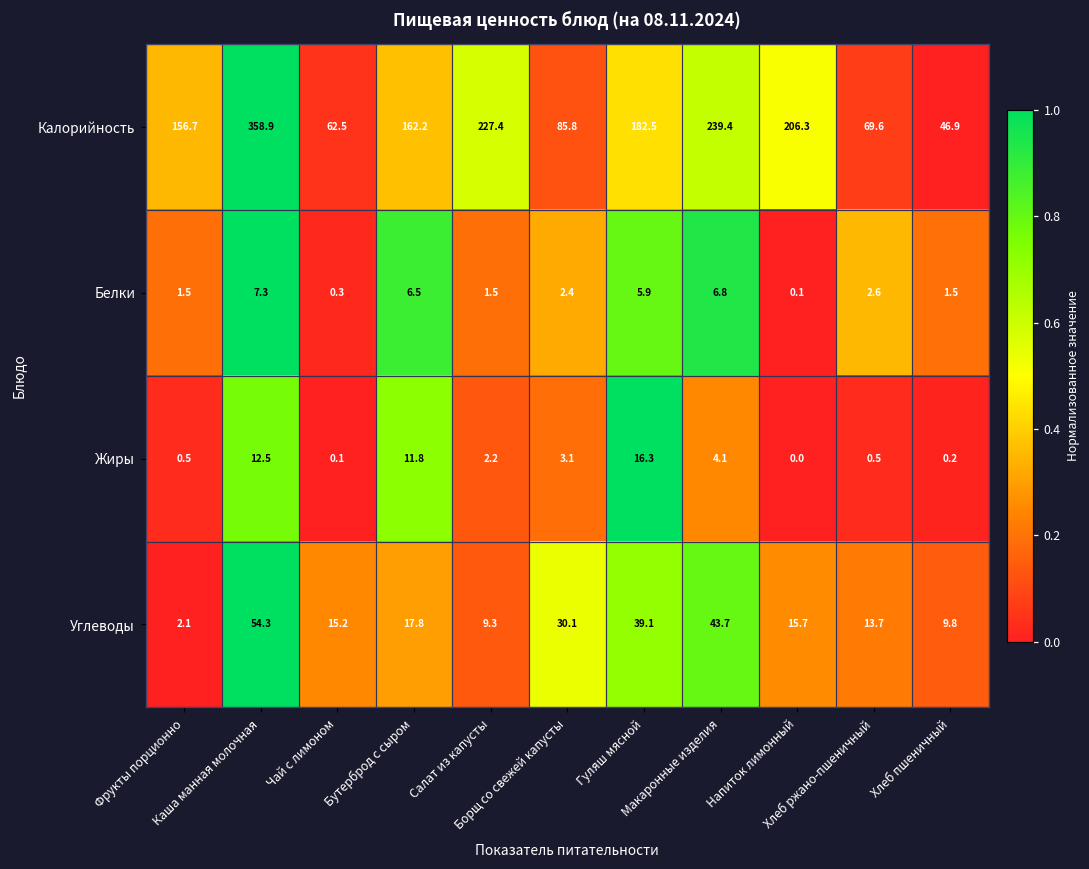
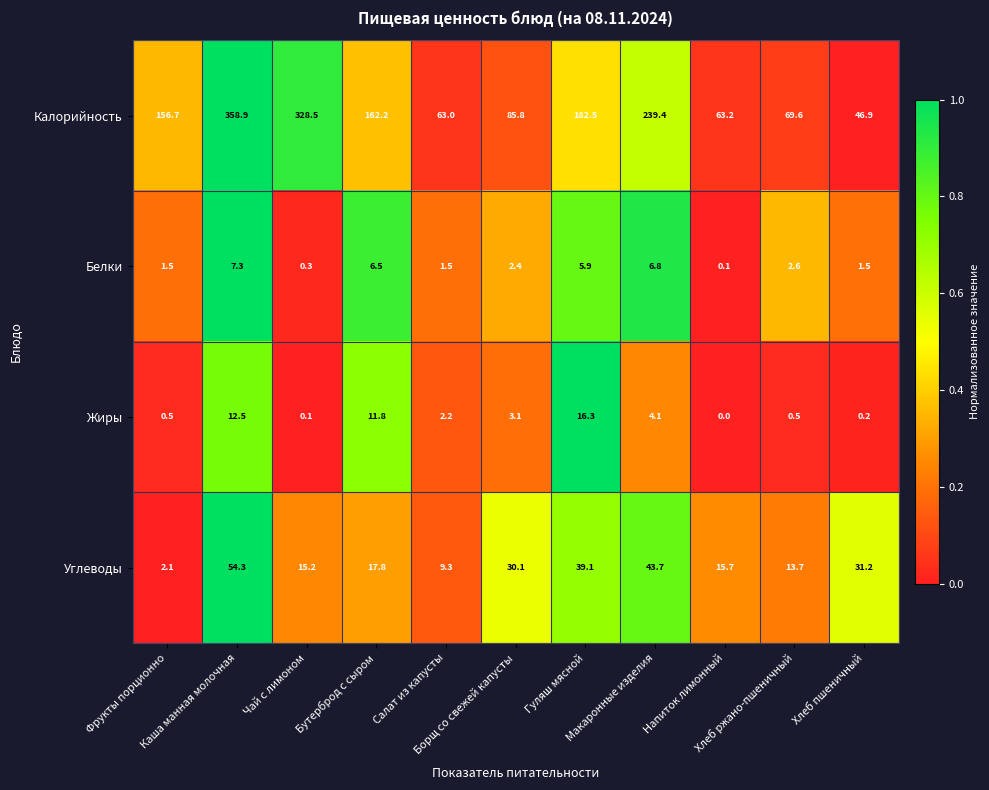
  {
    "Калорийность": {
      "Фрукты порционно": 156.7,
      "Каша манная молочная": 358.9,
-     "Чай с лимоном": 62.5,
+     "Чай с лимоном": 328.5,
      "Бутерброд с сыром": 162.2,
-     "Салат из капусты": 227.4,
+     "Салат из капусты": 63.0,
      "Борщ со свежей капусты": 85.8,
      "Гуляш мясной": 182.5,
      "Макаронные изделия": 239.4,
-     "Напиток лимонный": 206.3,
+     "Напиток лимонный": 63.2,
      "Хлеб ржано-пшеничный": 69.6,
      "Хлеб пшеничный": 46.9
    },
    "Белки": {
      "Фрукты порционно": 1.5,
      "Каша манная молочная": 7.3,
      "Чай с лимоном": 0.3,
      "Бутерброд с сыром": 6.5,
      "Салат из капусты": 1.5,
      "Борщ со свежей капусты": 2.4,
      "Гуляш мясной": 5.9,
      "Макаронные изделия": 6.8,
      "Напиток лимонный": 0.1,
      "Хлеб ржано-пшеничный": 2.6,
      "Хлеб пшеничный": 1.5
    },
    "Жиры": {
      "Фрукты порционно": 0.5,
      "Каша манная молочная": 12.5,
      "Чай с лимоном": 0.1,
      "Бутерброд с сыром": 11.8,
      "Салат из капусты": 2.2,
      "Борщ со свежей капусты": 3.1,
      "Гуляш мясной": 16.3,
      "Макаронные изделия": 4.1,
      "Напиток лимонный": 0.0,
      "Хлеб ржано-пшеничный": 0.5,
      "Хлеб пшеничный": 0.2
    },
    "Углеводы": {
      "Фрукты порционно": 2.1,
      "Каша манная молочная": 54.3,
      "Чай с лимоном": 15.2,
      "Бутерброд с сыром": 17.8,
      "Салат из капусты": 9.3,
      "Борщ со свежей капусты": 30.1,
      "Гуляш мясной": 39.1,
      "Макаронные изделия": 43.7,
      "Напиток лимонный": 15.7,
      "Хлеб ржано-пшеничный": 13.7,
-     "Хлеб пшеничный": 9.8
+     "Хлеб пшеничный": 31.2
    }
  }
